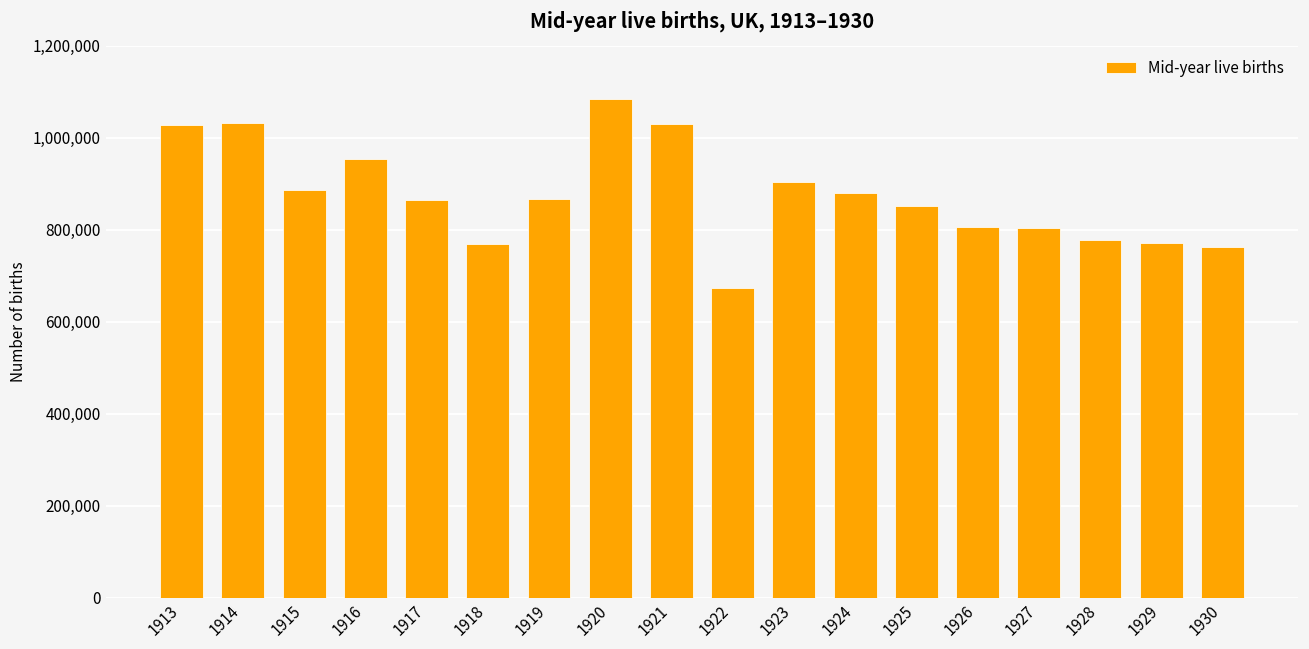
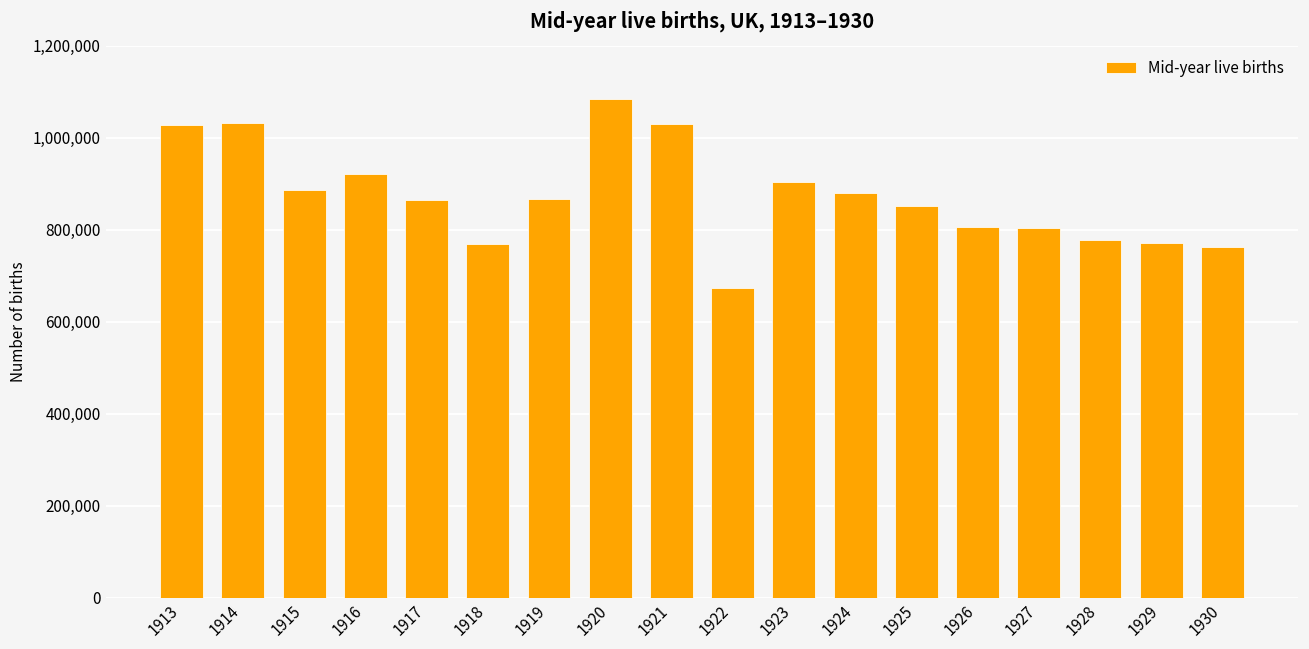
  {
    "1913": "1,030,000",
    "1914": "1,030,000",
    "1915": "890,000",
-   "1916": "950,000",
+   "1916": "920,000",
    "1917": "860,000",
    "1918": "770,000",
    "1919": "870,000",
    "1920": "1,080,000",
    "1921": "1,030,000",
    "1922": "670,000",
    "1923": "900,000",
    "1924": "880,000",
    "1925": "850,000",
    "1926": "810,000",
    "1927": "800,000",
    "1928": "780,000",
    "1929": "770,000",
    "1930": "760,000"
  }
